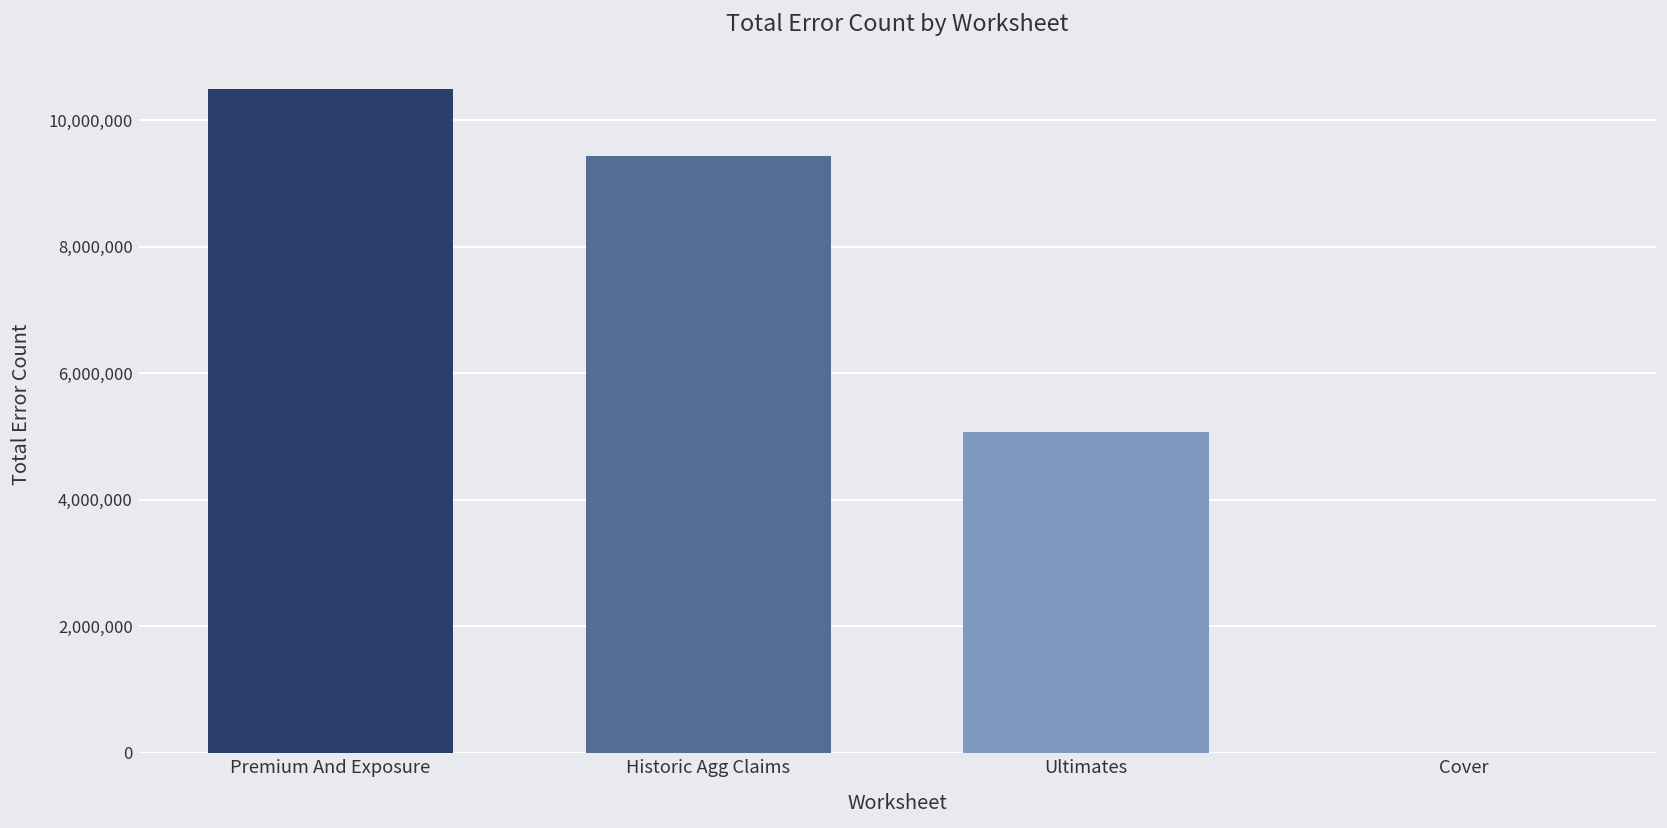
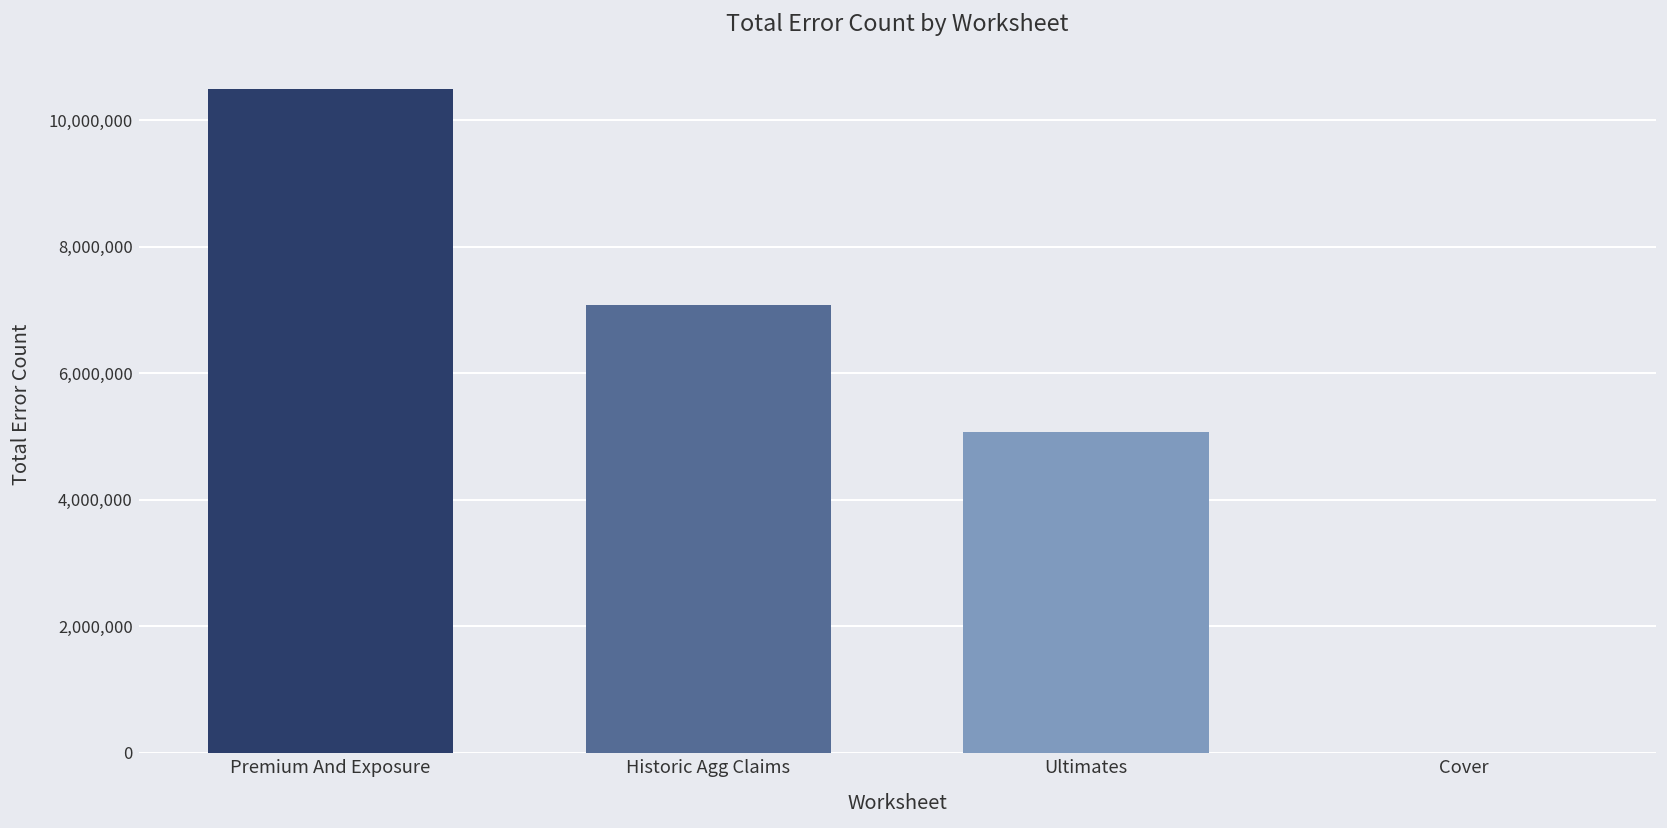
  {
    "Premium And Exposure": "10,500,000",
-   "Historic Agg Claims": "9,400,000",
+   "Historic Agg Claims": "7,100,000",
    "Ultimates": "5,100,000"
  }
